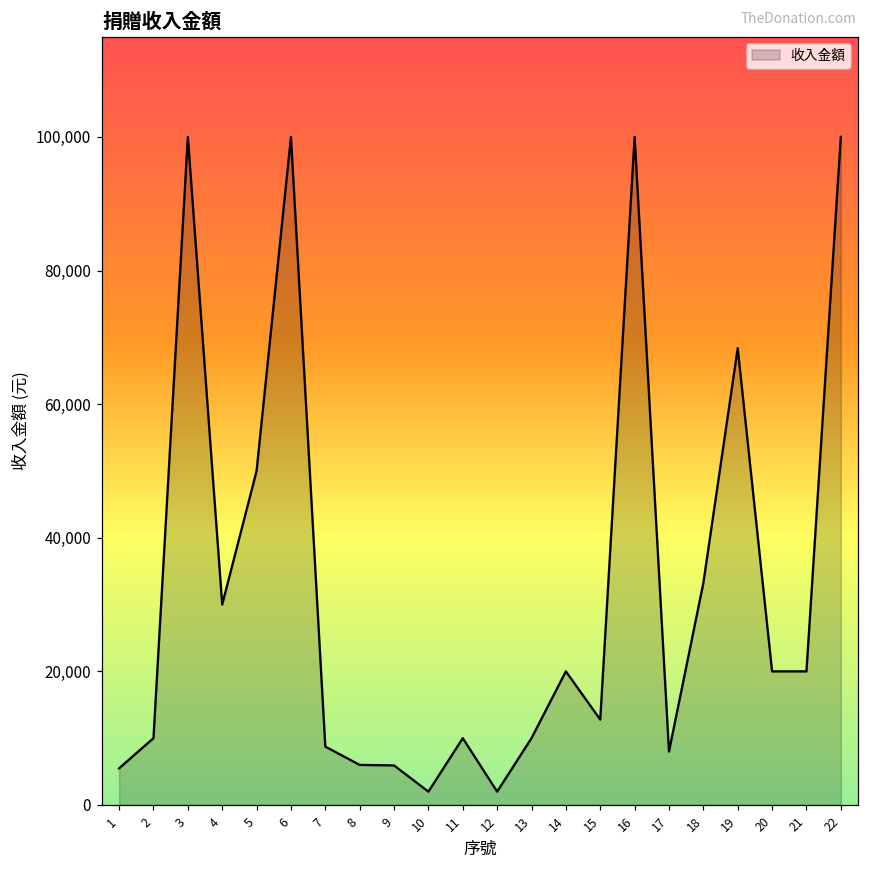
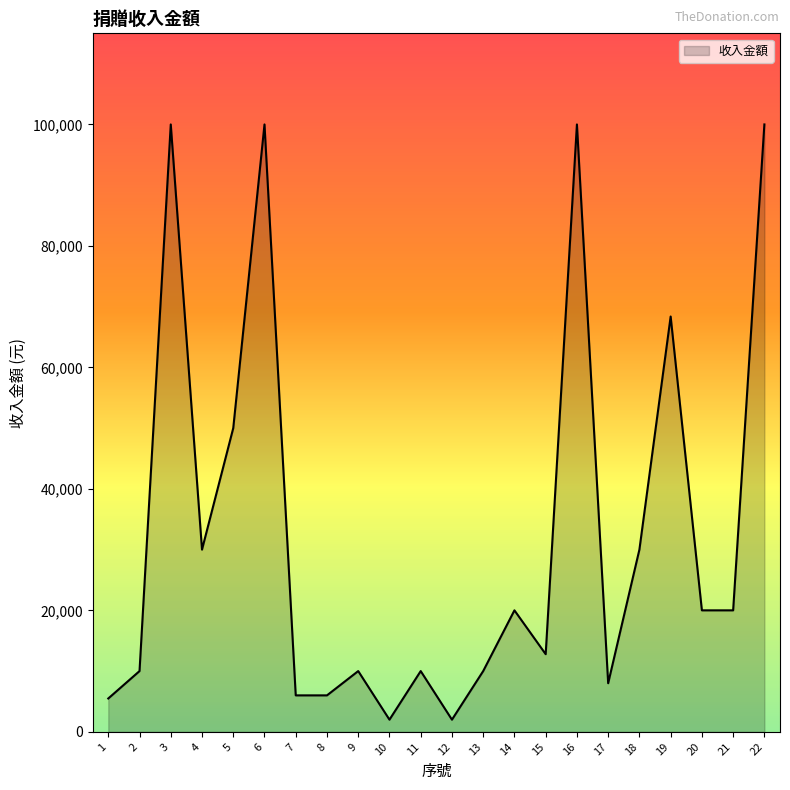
  {
    "1": "5,000",
    "2": "10,000",
    "3": "100,000",
    "4": "30,000",
    "5": "50,000",
    "6": "100,000",
-   "7": "9,000",
+   "7": "6,000",
    "8": "6,000",
-   "9": "6,000",
+   "9": "10,000",
    "10": "2,000",
    "11": "10,000",
    "12": "2,000",
    "13": "10,000",
    "14": "20,000",
    "15": "13,000",
    "16": "100,000",
    "17": "8,000",
-   "18": "33,000",
+   "18": "30,000",
    "19": "68,000",
    "20": "20,000",
    "21": "20,000",
    "22": "100,000"
  }
